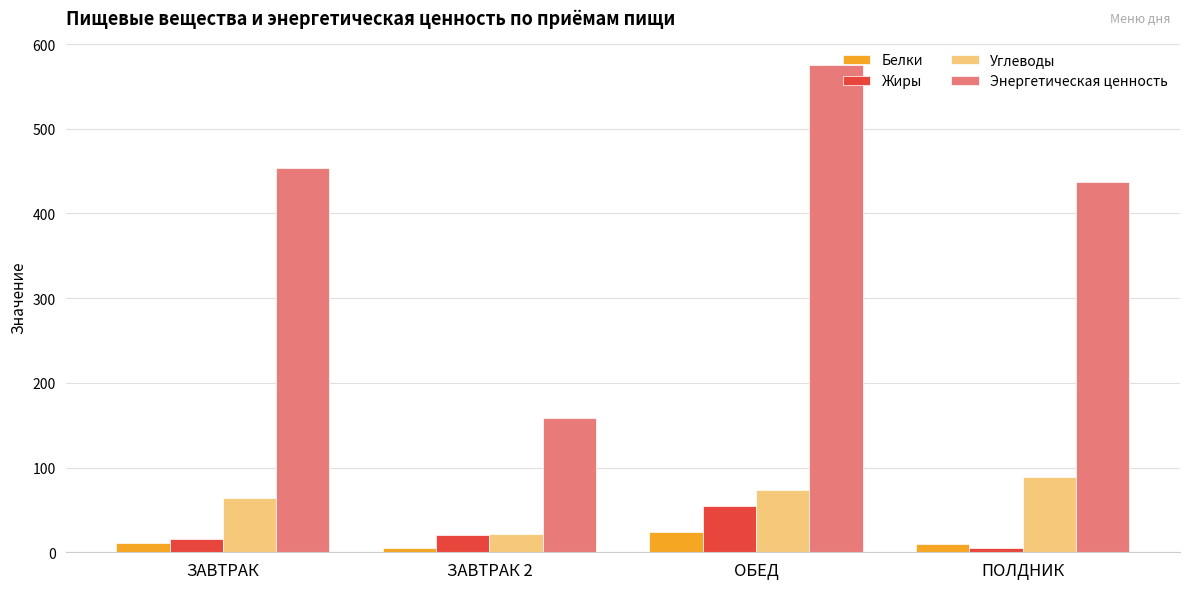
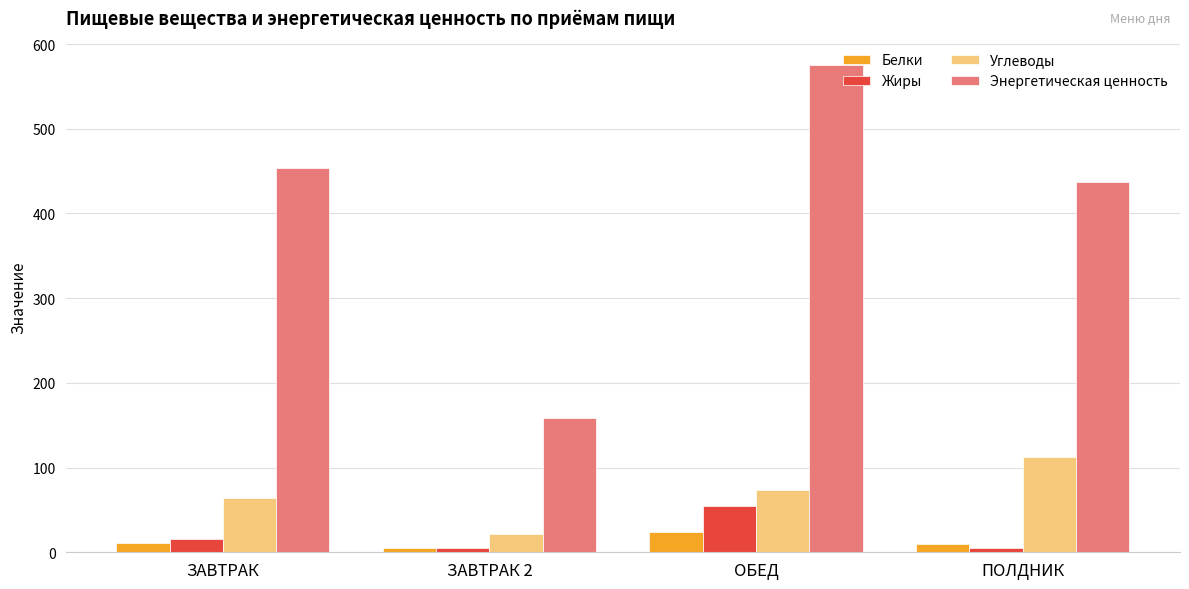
  {
    "Белки": {
      "ЗАВТРАК": 10,
      "ЗАВТРАК 2": 10,
      "ОБЕД": 20,
      "ПОЛДНИК": 10
    },
    "Жиры": {
      "ЗАВТРАК": 20,
-     "ЗАВТРАК 2": 20,
+     "ЗАВТРАК 2": 10,
      "ОБЕД": 50,
      "ПОЛДНИК": 0
    },
    "Углеводы": {
      "ЗАВТРАК": 60,
      "ЗАВТРАК 2": 20,
      "ОБЕД": 70,
-     "ПОЛДНИК": 90
+     "ПОЛДНИК": 110
    },
    "Энергетическая ценность": {
      "ЗАВТРАК": 450,
      "ЗАВТРАК 2": 160,
      "ОБЕД": 570,
      "ПОЛДНИК": 440
    }
  }
